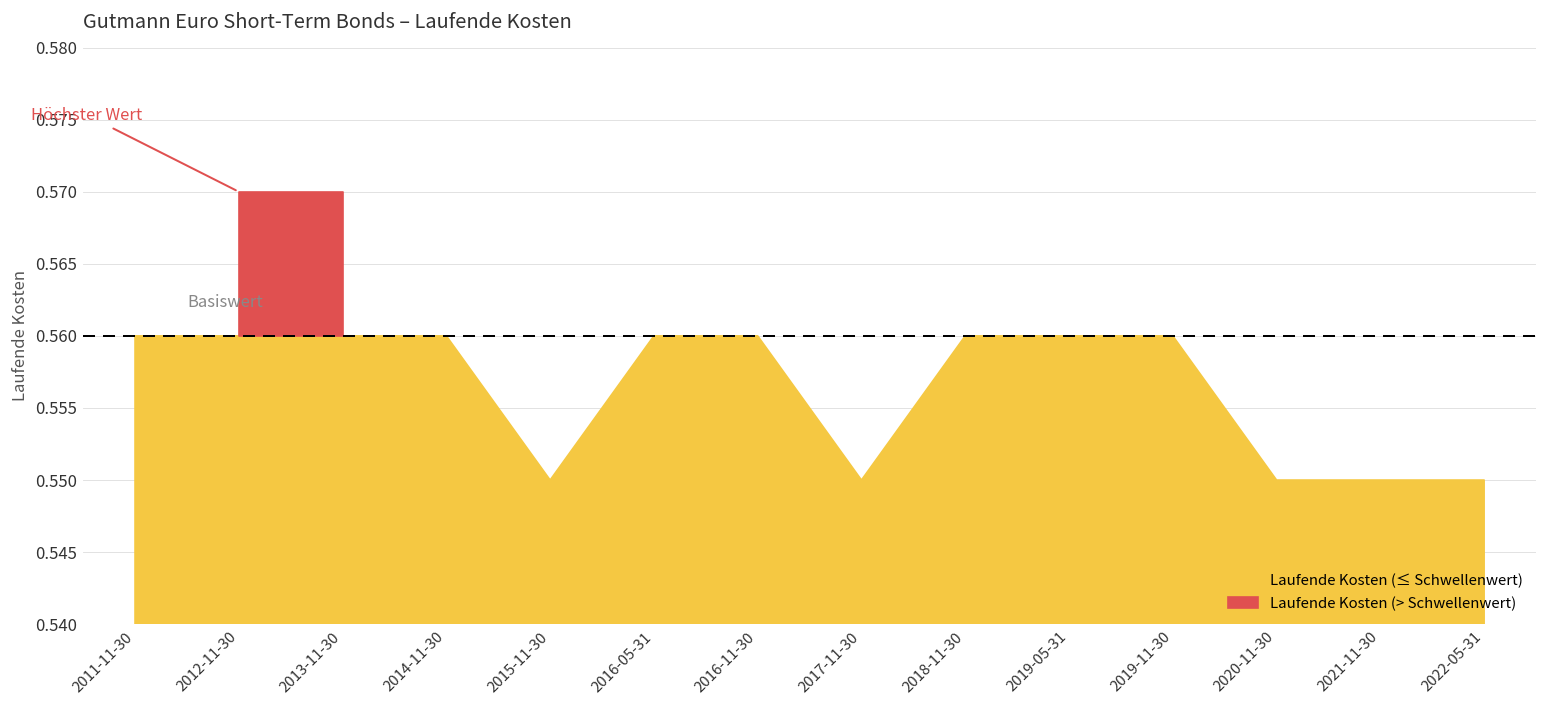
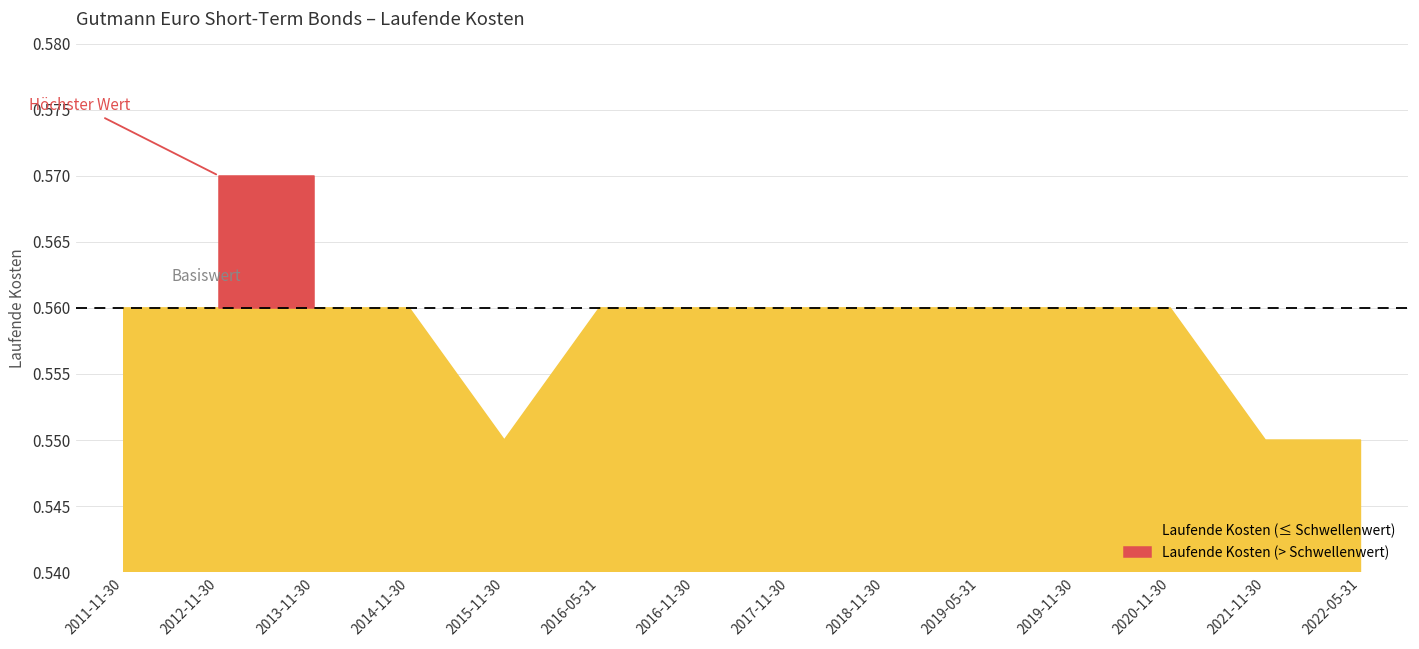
  {
    "Laufende Kosten (≤ Schwellenwert)": {
      "2011-11-30": 0.56,
      "2014-11-30": 0.56,
      "2015-11-30": 0.55,
      "2016-05-31": 0.56,
      "2016-11-30": 0.56,
-     "2017-11-30": 0.55,
+     "2017-11-30": 0.56,
      "2018-11-30": 0.56,
      "2019-05-31": 0.56,
      "2019-11-30": 0.56,
-     "2020-11-30": 0.55,
+     "2020-11-30": 0.56,
      "2021-11-30": 0.55,
      "2022-05-31": 0.55
    }
  }
